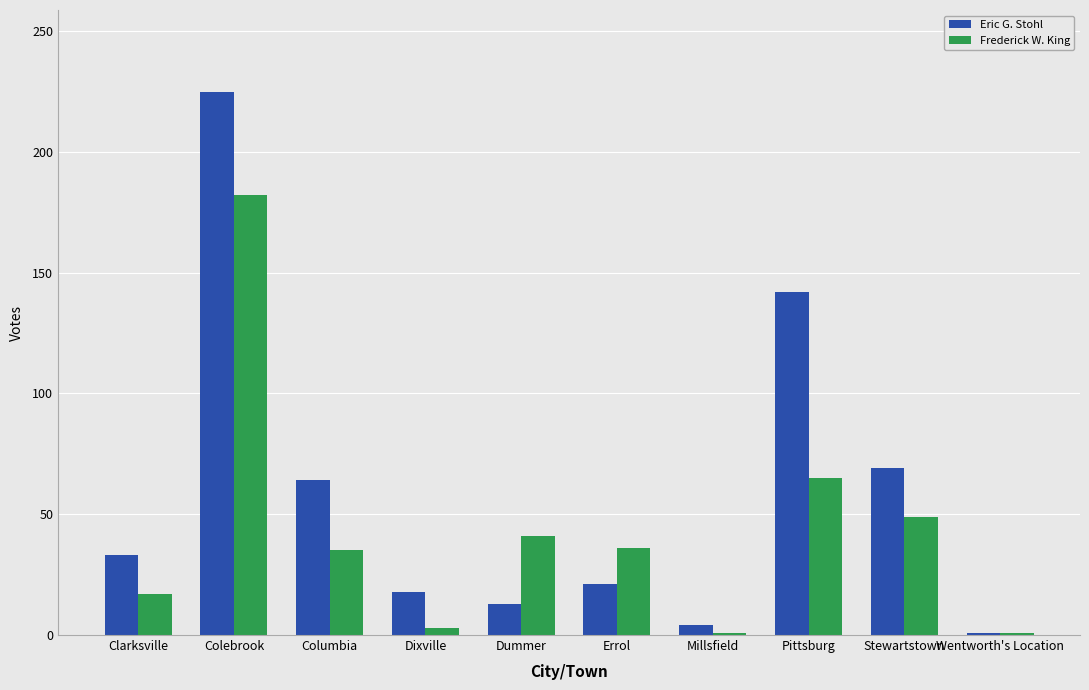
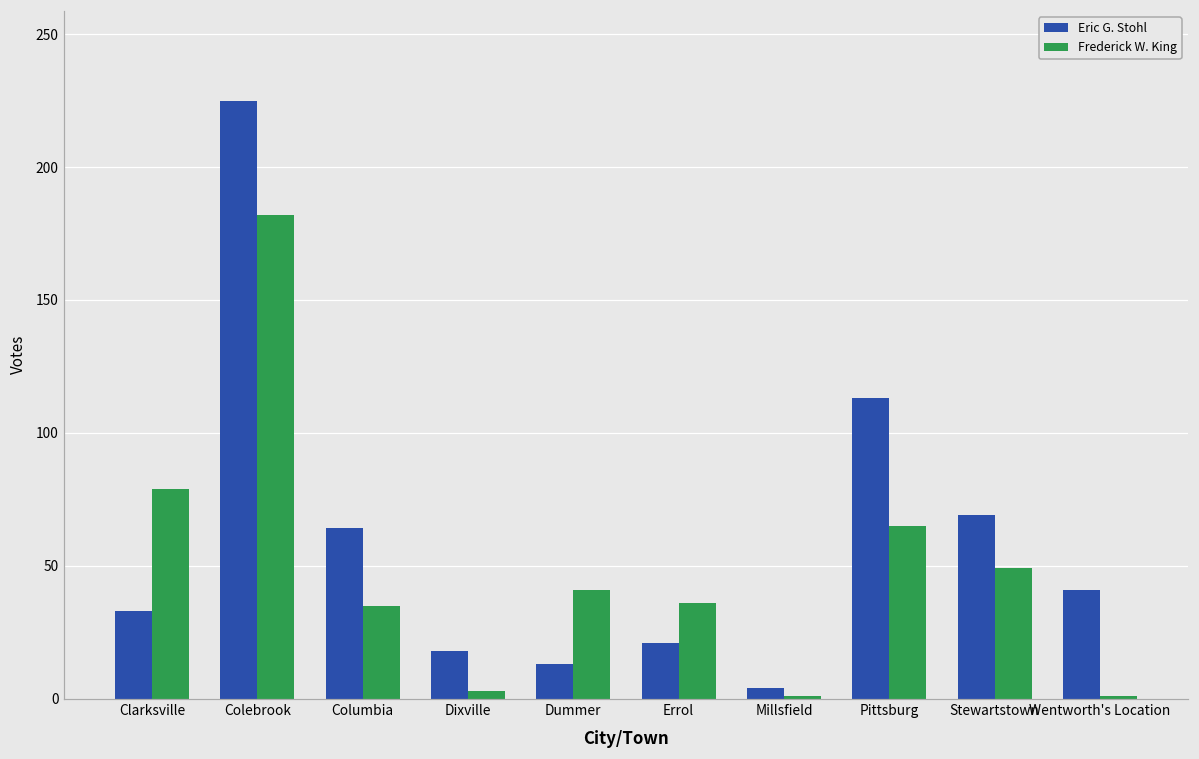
  {
    "Eric G. Stohl": {
      "Clarksville": 33,
      "Colebrook": 225,
      "Columbia": 64,
      "Dixville": 18,
      "Dummer": 13,
      "Errol": 21,
      "Millsfield": 4,
-     "Pittsburg": 142,
+     "Pittsburg": 113,
      "Stewartstown": 69,
-     "Wentworth's Location": 1
+     "Wentworth's Location": 41
    },
    "Frederick W. King": {
-     "Clarksville": 17,
+     "Clarksville": 79,
      "Colebrook": 182,
      "Columbia": 35,
      "Dixville": 3,
      "Dummer": 41,
      "Errol": 36,
      "Pittsburg": 65,
      "Stewartstown": 49
    }
  }
